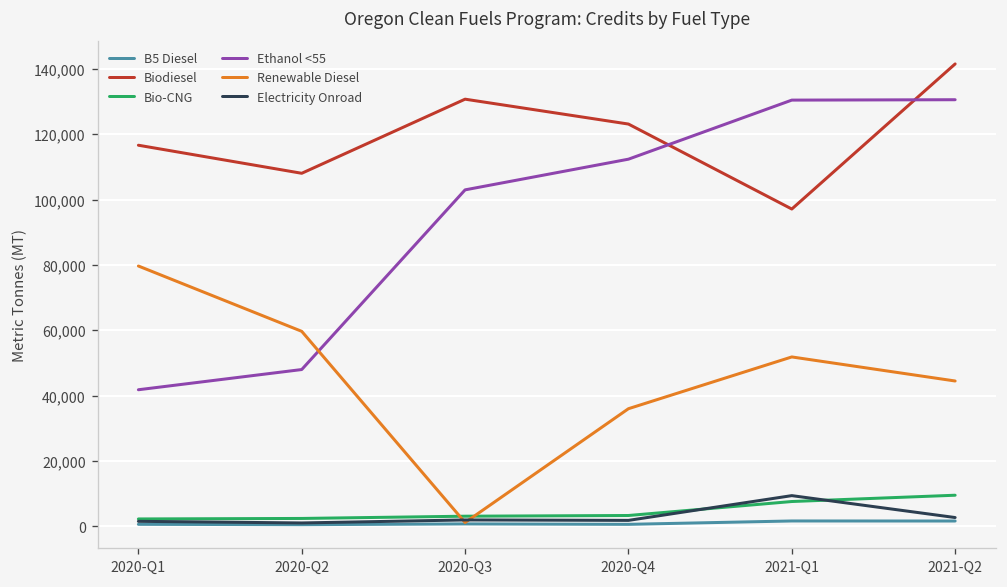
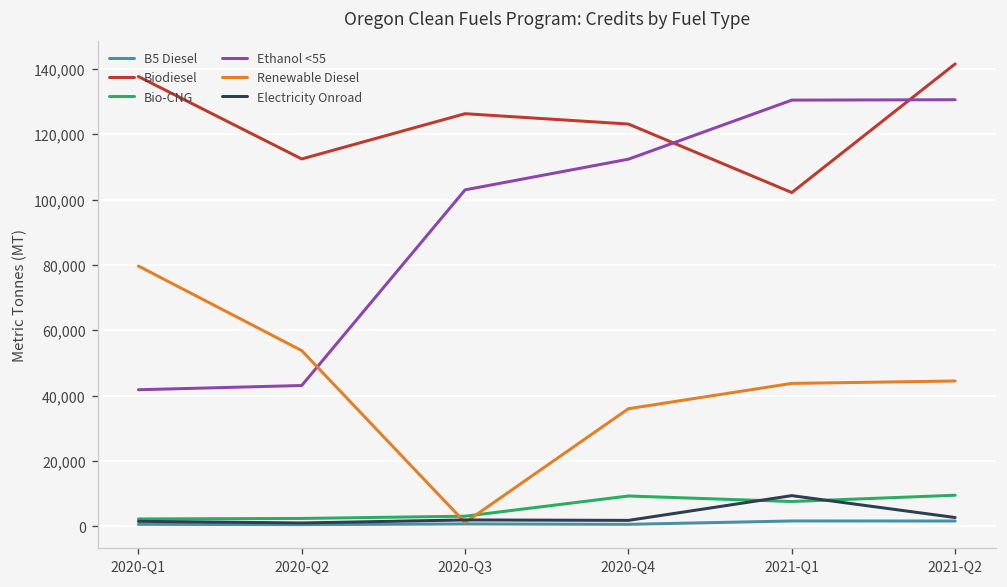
  {
    "B5 Diesel": {
      "2020-Q4": "1,000",
      "2021-Q1": "2,000",
      "2021-Q2": "2,000"
    },
    "Biodiesel": {
-     "2020-Q1": "117,000",
-     "2020-Q2": "108,000",
-     "2020-Q3": "131,000",
+     "2020-Q1": "138,000",
+     "2020-Q2": "112,000",
+     "2020-Q3": "126,000",
      "2020-Q4": "123,000",
-     "2021-Q1": "97,000",
+     "2021-Q1": "102,000",
      "2021-Q2": "142,000"
    },
    "Bio-CNG": {
      "2020-Q2": "2,000",
      "2020-Q3": "3,000",
-     "2020-Q4": "3,000",
+     "2020-Q4": "9,000",
      "2021-Q1": "8,000",
      "2021-Q2": "10,000"
    },
    "Ethanol <55": {
      "2020-Q1": "42,000",
-     "2020-Q2": "48,000",
+     "2020-Q2": "43,000",
      "2020-Q3": "103,000",
      "2020-Q4": "112,000",
      "2021-Q1": "130,000",
      "2021-Q2": "131,000"
    },
    "Renewable Diesel": {
      "2020-Q1": "80,000",
-     "2020-Q2": "60,000",
+     "2020-Q2": "54,000",
      "2020-Q4": "36,000",
-     "2021-Q1": "52,000",
+     "2021-Q1": "44,000",
      "2021-Q2": "44,000"
    },
    "Electricity Onroad": {
      "2020-Q4": "2,000",
      "2021-Q1": "9,000",
      "2021-Q2": "3,000"
    }
  }
